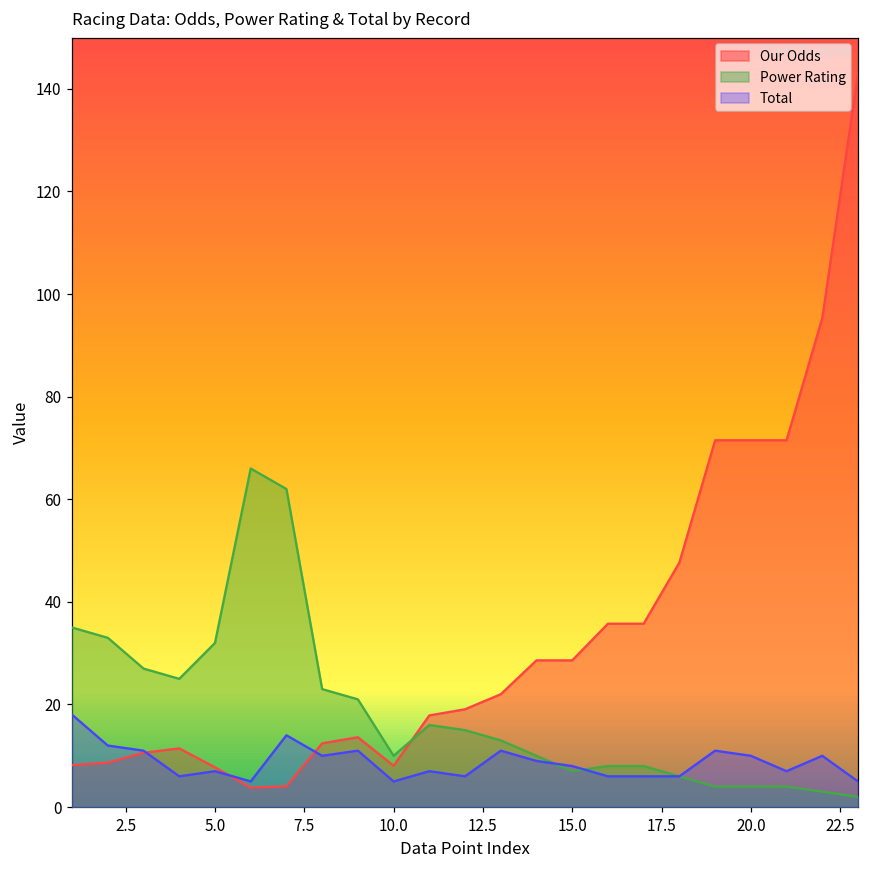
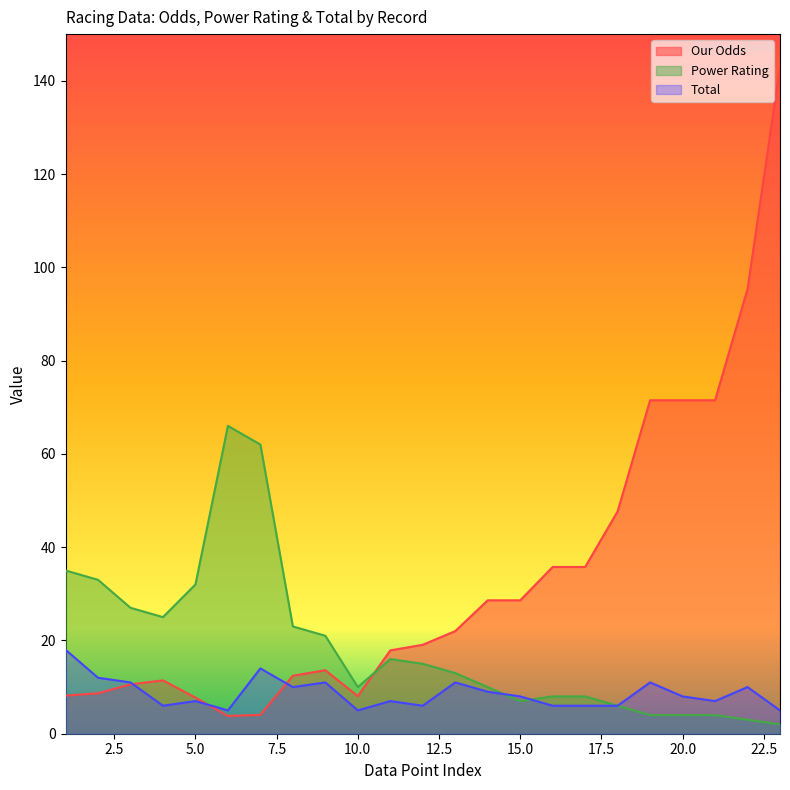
  {
    "Our Odds": {
      "5.0": 8,
      "10.0": 8,
      "15.0": 29,
      "20.0": 72
    },
    "Power Rating": {
      "5.0": 32,
      "10.0": 10,
      "15.0": 7,
      "20.0": 4
    },
    "Total": {
      "5.0": 7,
      "10.0": 5,
      "15.0": 8,
-     "20.0": 10
+     "20.0": 8
    }
  }
